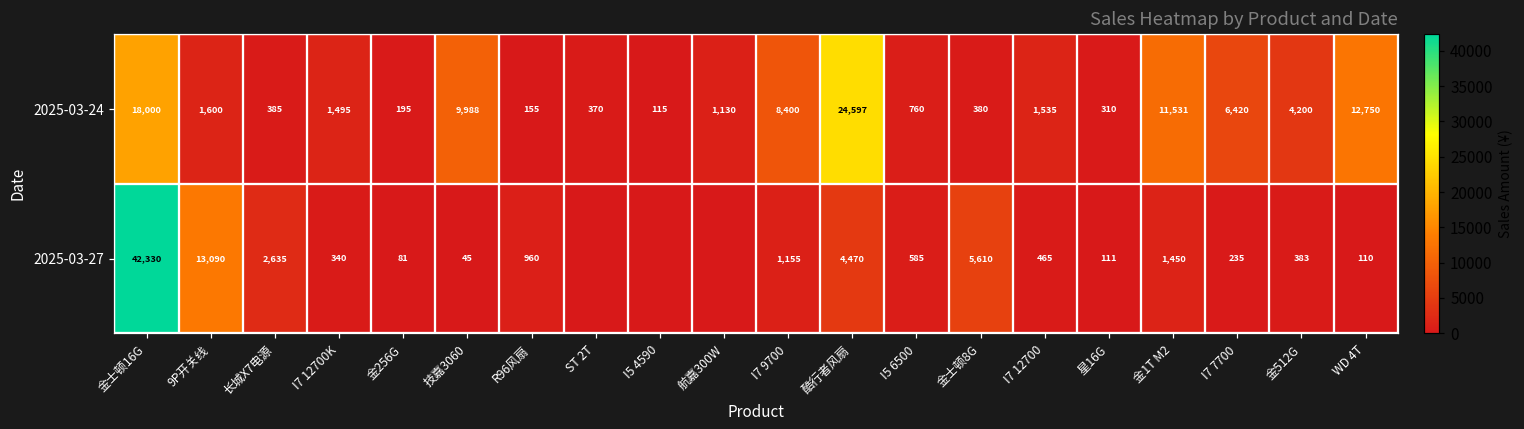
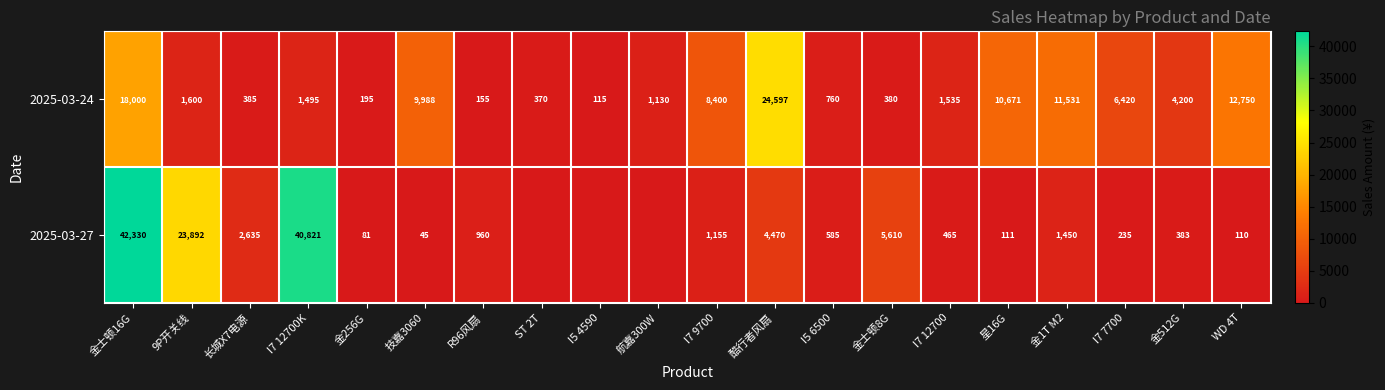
  {
    "2025-03-24": {
      "金士顿16G": "18,000",
      "9P开关线": "1,600",
      "长城X7电源": "385",
      "I7 12700K": "1,495",
      "金256G": "195",
      "技嘉3060": "9,988",
      "R96风扇": "155",
      "ST 2T": "370",
      "I5 4590": "115",
      "航嘉300W": "1,130",
      "I7 9700": "8,400",
      "酷行者风扇": "24,597",
      "I5 6500": "760",
      "金士顿8G": "380",
      "I7 12700": "1,535",
-     "星16G": "310",
+     "星16G": "10,671",
      "金1T M2": "11,531",
      "I7 7700": "6,420",
      "金512G": "4,200",
      "WD 4T": "12,750"
    },
    "2025-03-27": {
      "金士顿16G": "42,330",
-     "9P开关线": "13,090",
+     "9P开关线": "23,892",
      "长城X7电源": "2,635",
-     "I7 12700K": "340",
+     "I7 12700K": "40,821",
      "金256G": "81",
      "技嘉3060": "45",
      "R96风扇": "960",
      "I7 9700": "1,155",
      "酷行者风扇": "4,470",
      "I5 6500": "585",
      "金士顿8G": "5,610",
      "I7 12700": "465",
      "星16G": "111",
      "金1T M2": "1,450",
      "I7 7700": "235",
      "金512G": "383",
      "WD 4T": "110"
    }
  }
